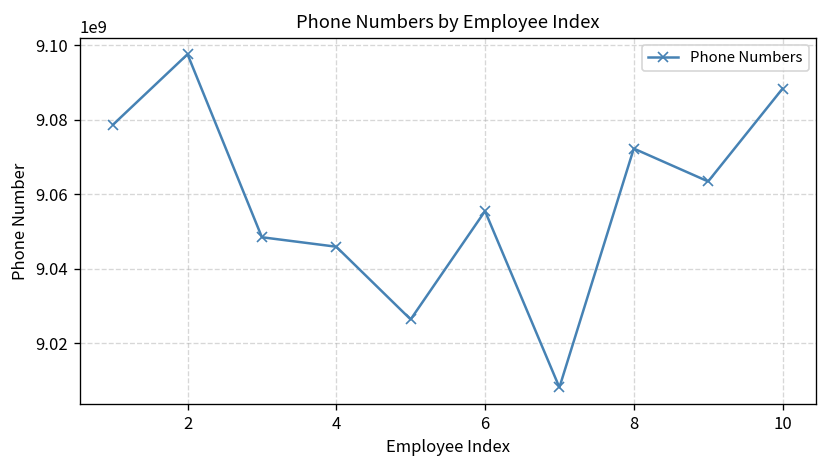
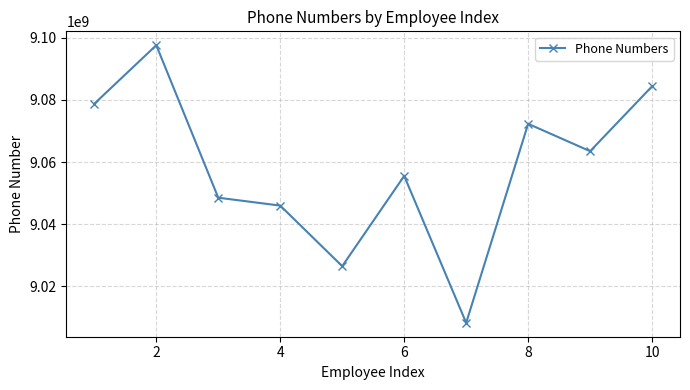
  {
    "2": 9098000000,
    "4": 9046000000,
    "6": 9056000000,
    "8": 9072000000,
-   "10": 9088000000
+   "10": 9084000000
  }
